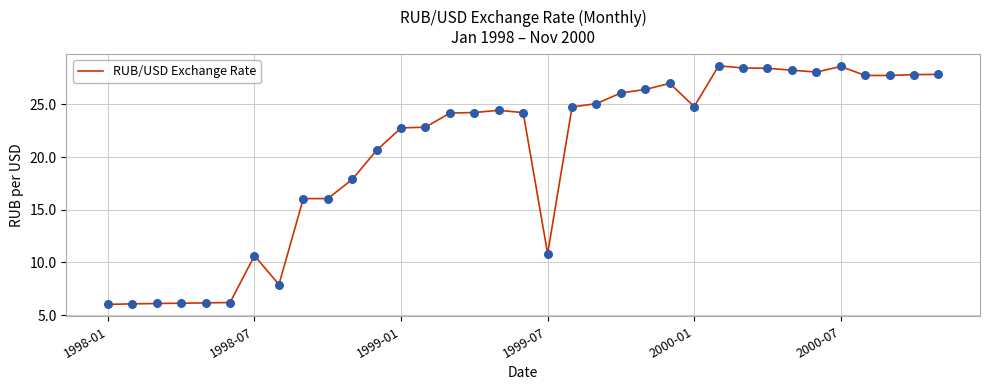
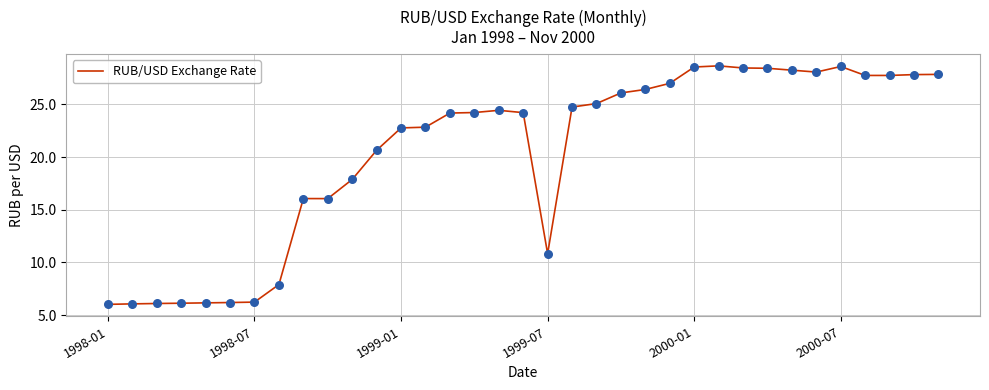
  {
    "1998-01": 6.0,
-   "1998-07": 10.6,
+   "1998-07": 6.2,
    "1999-01": 22.8,
    "1999-07": 10.8,
-   "2000-01": 24.8,
+   "2000-01": 28.6,
    "2000-07": 28.6
  }
